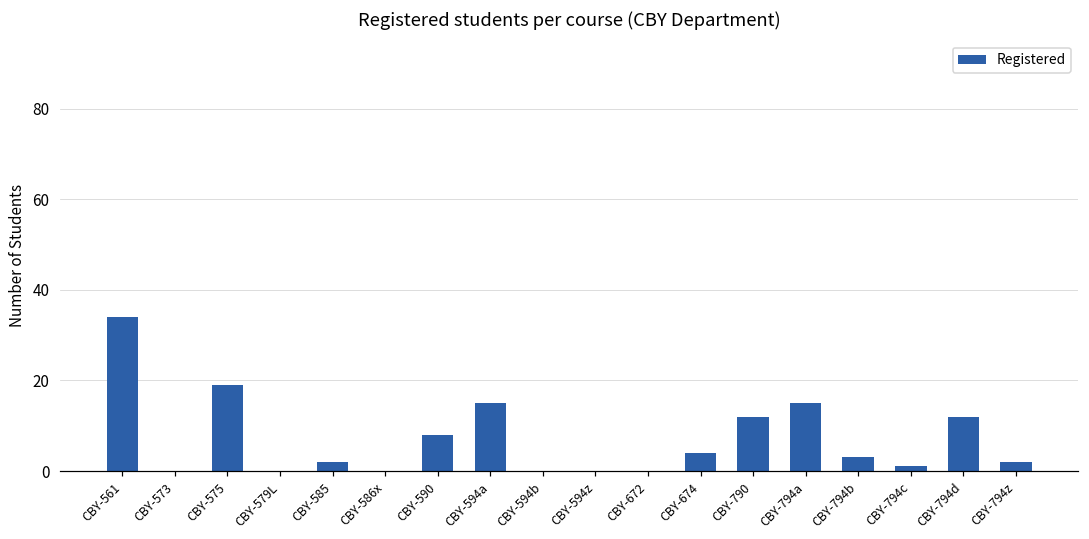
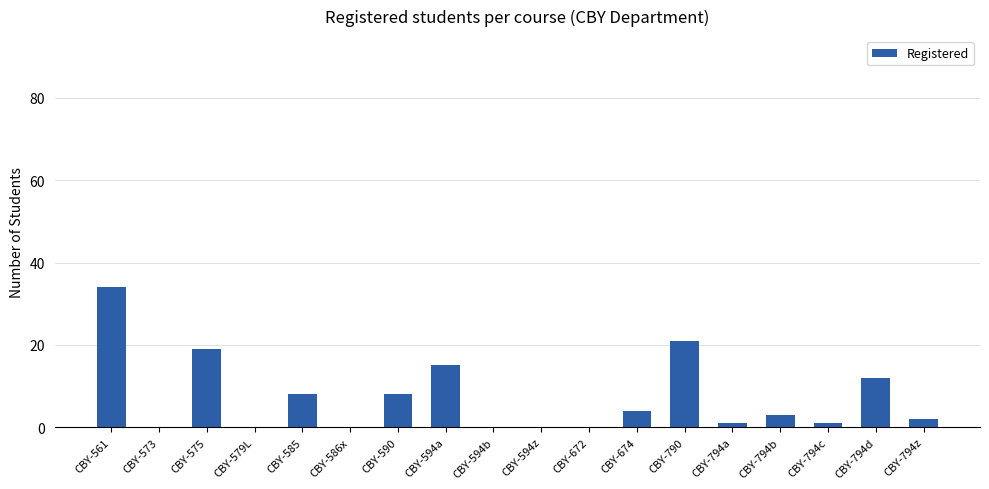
  {
    "CBY-561": 34,
    "CBY-573": 0,
    "CBY-575": 19,
    "CBY-579L": 0,
-   "CBY-585": 2,
+   "CBY-585": 8,
    "CBY-586x": 0,
    "CBY-590": 8,
    "CBY-594a": 15,
    "CBY-594b": 0,
    "CBY-594z": 0,
    "CBY-672": 0,
    "CBY-674": 4,
-   "CBY-790": 12,
-   "CBY-794a": 15,
+   "CBY-790": 21,
+   "CBY-794a": 1,
    "CBY-794b": 3,
    "CBY-794c": 1,
    "CBY-794d": 12,
    "CBY-794z": 2
  }
